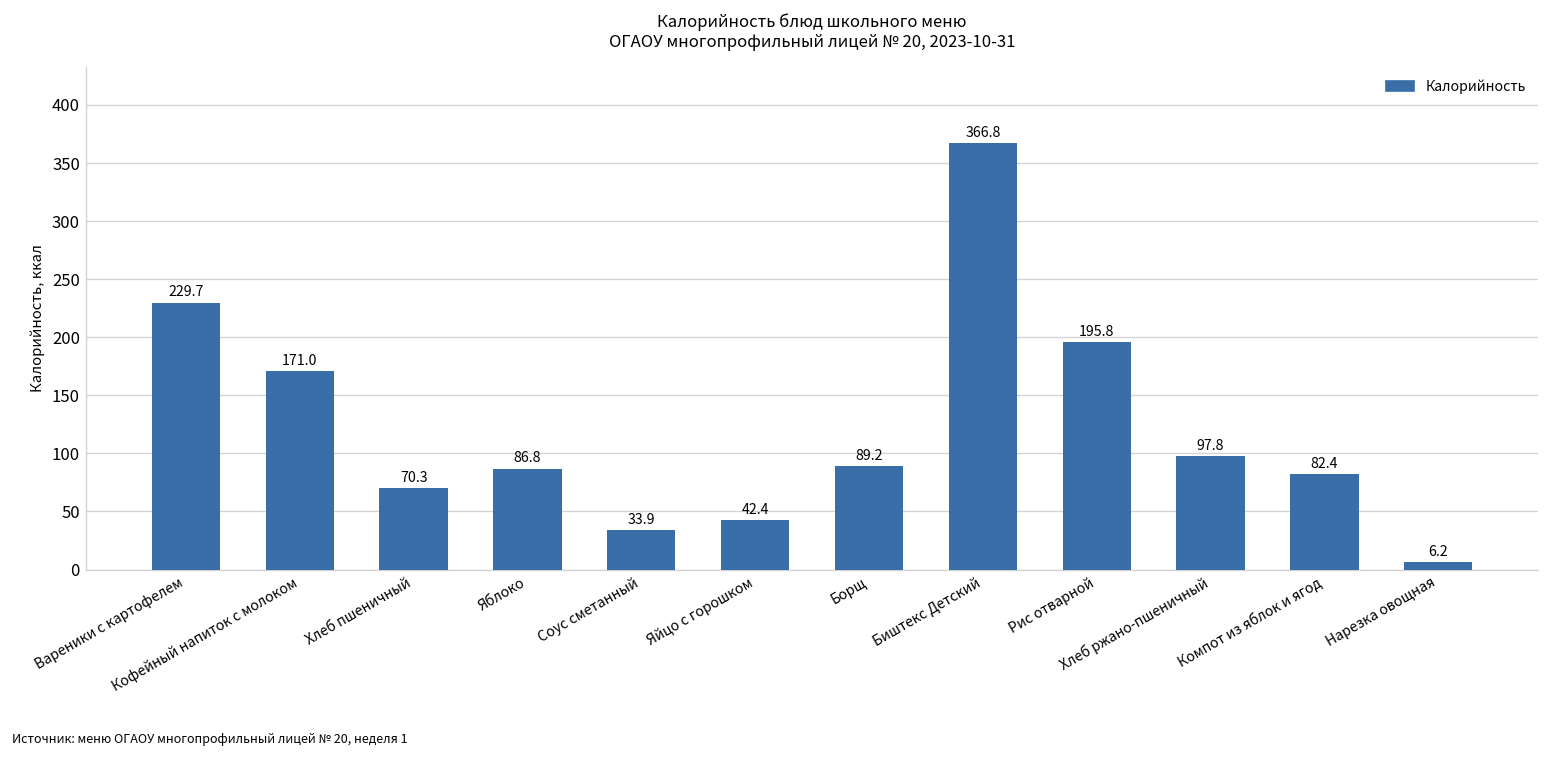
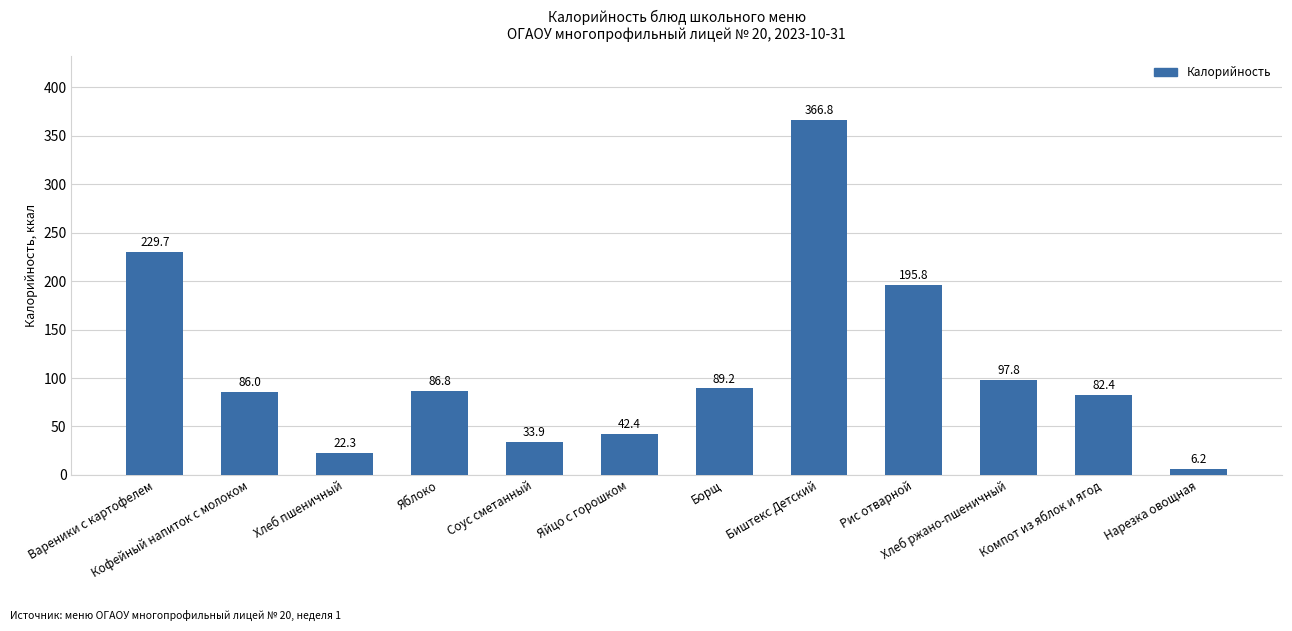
  {
    "Вареники с картофелем": 229.7,
-   "Кофейный напиток с молоком": 171.0,
-   "Хлеб пшеничный": 70.3,
+   "Кофейный напиток с молоком": 86.0,
+   "Хлеб пшеничный": 22.3,
    "Яблоко": 86.8,
    "Соус сметанный": 33.9,
    "Яйцо с горошком": 42.4,
    "Борщ": 89.2,
    "Биштекс Детский": 366.8,
    "Рис отварной": 195.8,
    "Хлеб ржано-пшеничный": 97.8,
    "Компот из яблок и ягод": 82.4,
    "Нарезка овощная": 6.2
  }
